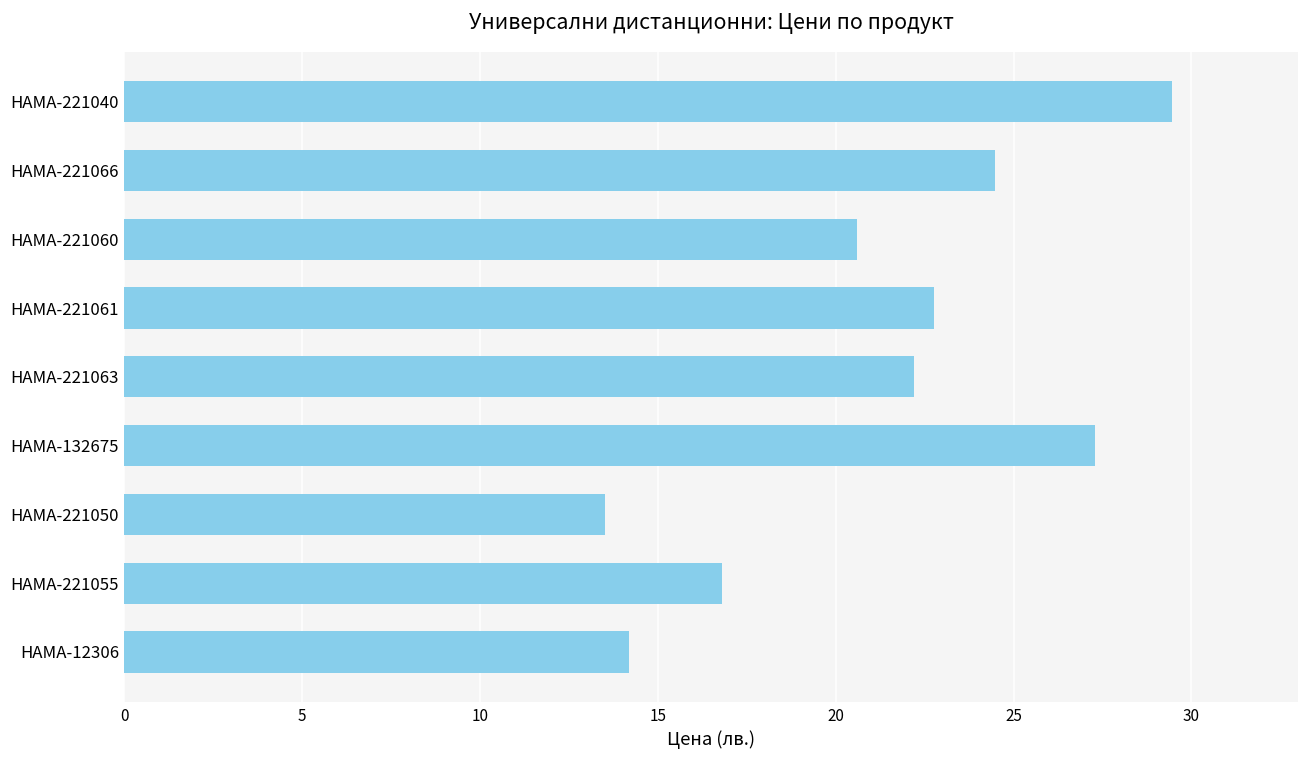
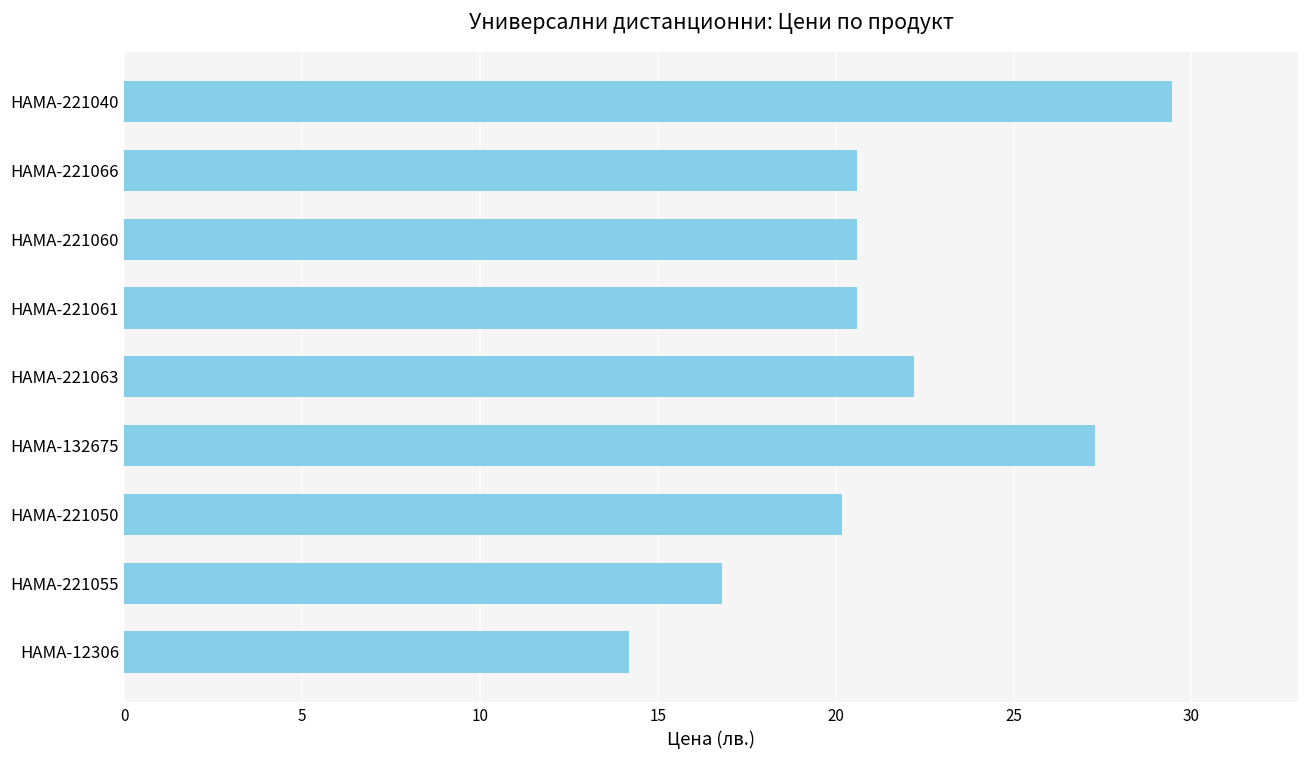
  {
    "HAMA-221040": 29.5,
-   "HAMA-221066": 24.5,
+   "HAMA-221066": 20.6,
    "HAMA-221060": 20.6,
-   "HAMA-221061": 22.7,
+   "HAMA-221061": 20.6,
    "HAMA-221063": 22.2,
    "HAMA-132675": 27.3,
-   "HAMA-221050": 13.5,
+   "HAMA-221050": 20.2,
    "HAMA-221055": 16.8,
    "HAMA-12306": 14.2
  }
